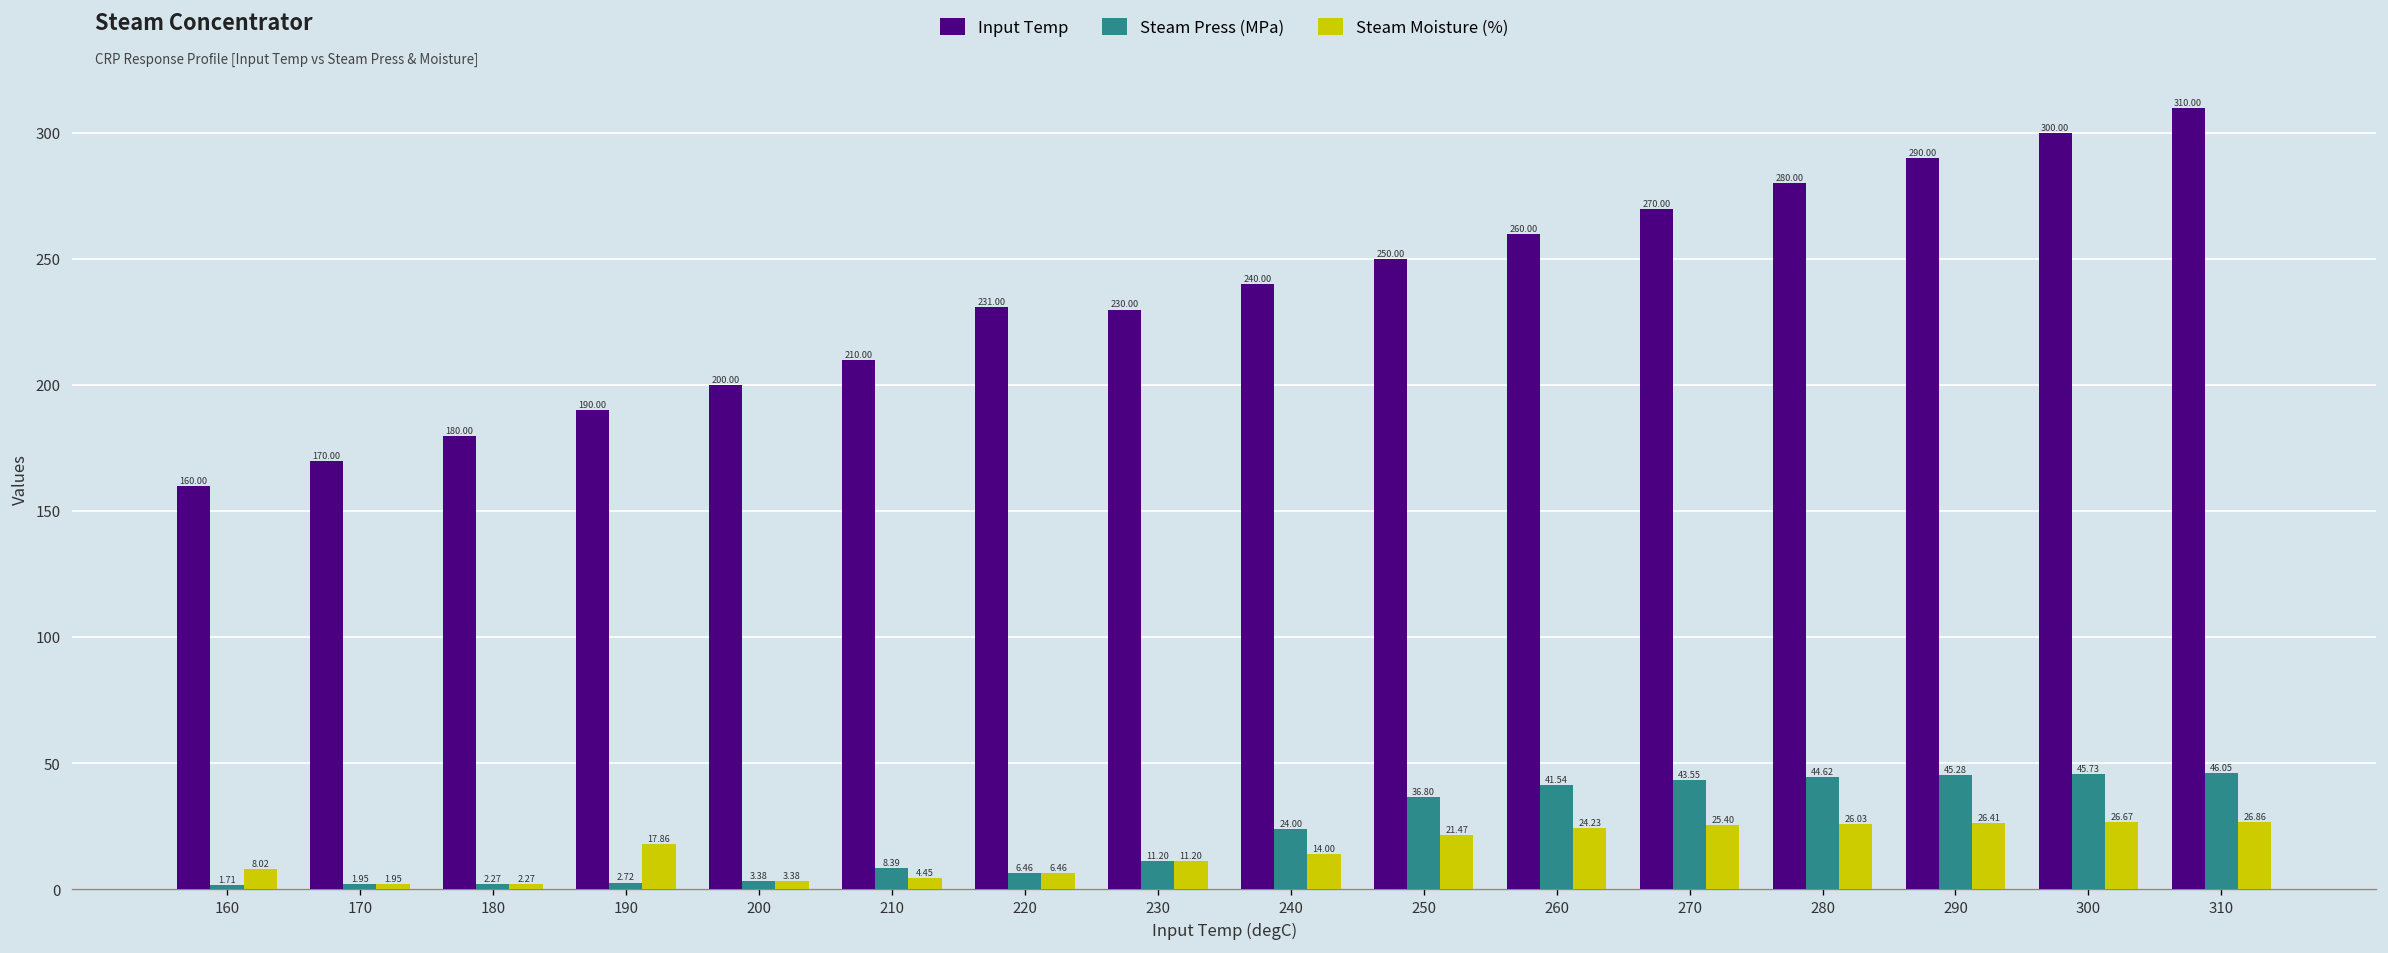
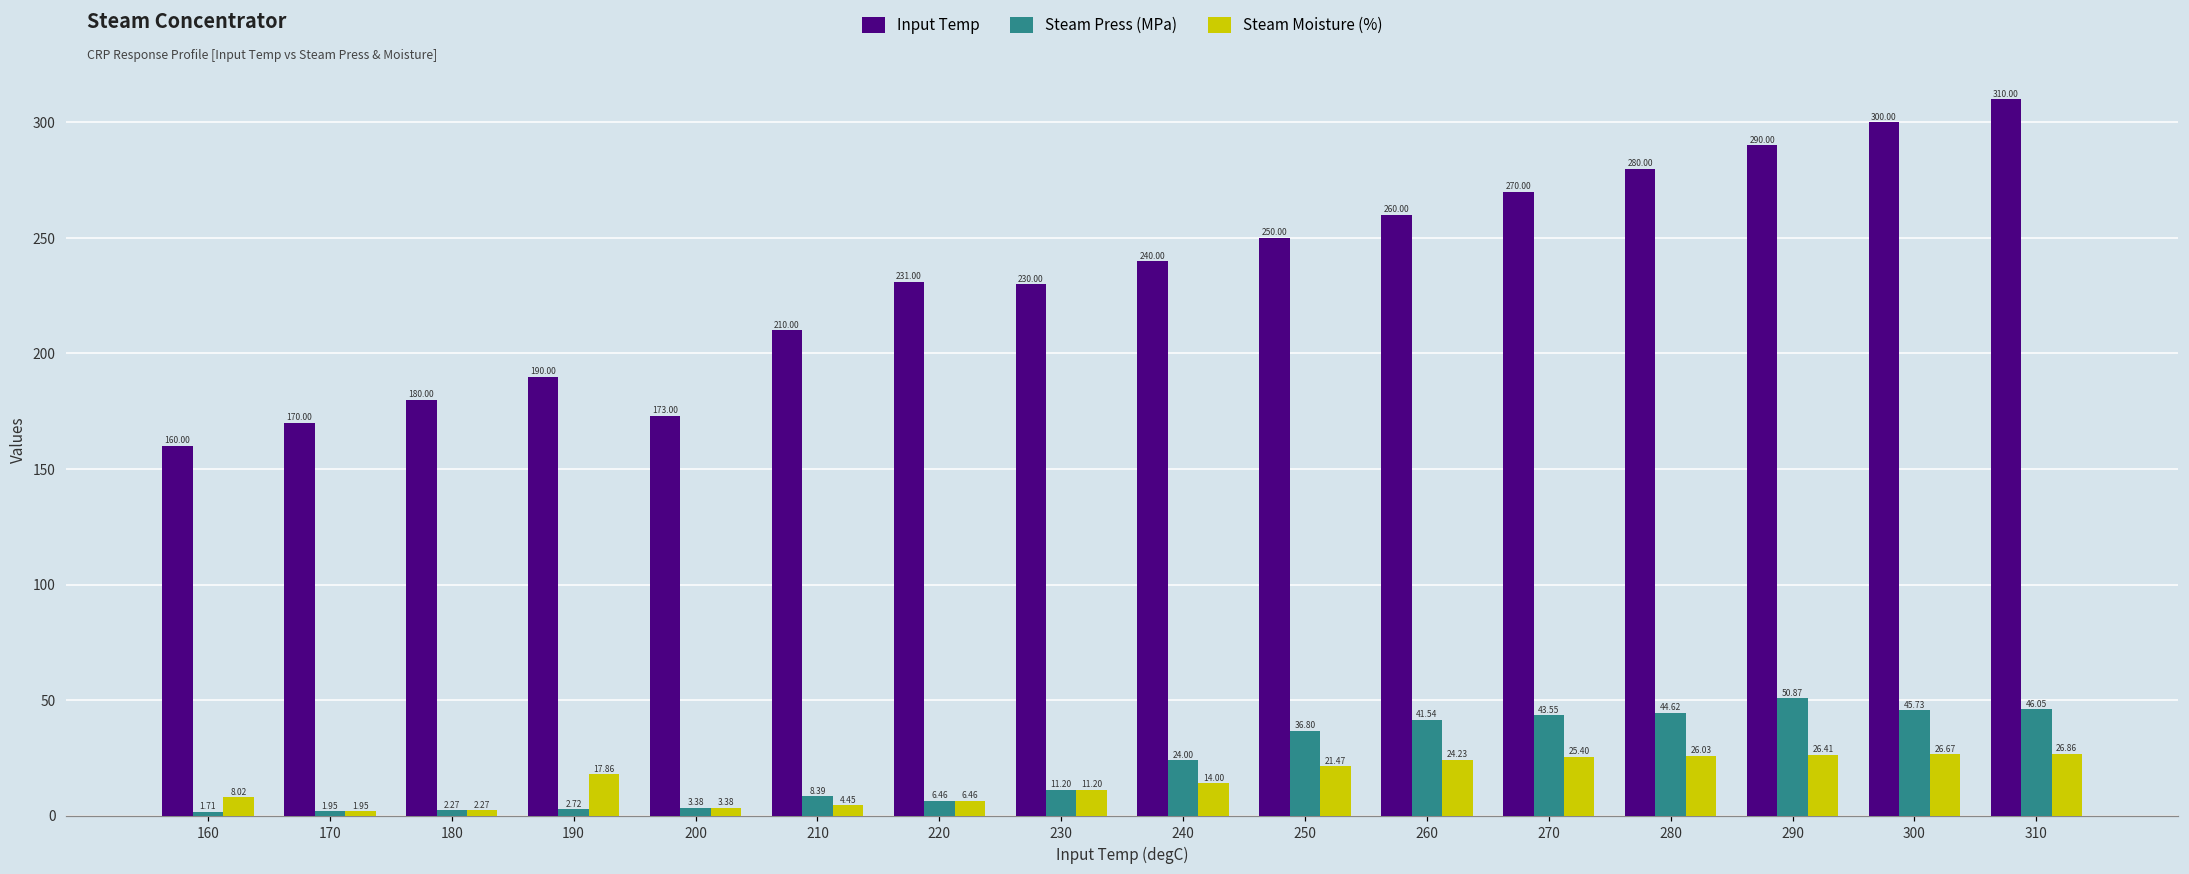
  {
    "Input Temp": {
      "160": 160.00,
      "170": 170.00,
      "180": 180.00,
      "190": 190.00,
-     "200": 200.00,
+     "200": 173.00,
      "210": 210.00,
      "220": 231.00,
      "230": 230.00,
      "240": 240.00,
      "250": 250.00,
      "260": 260.00,
      "270": 270.00,
      "280": 280.00,
      "290": 290.00,
      "300": 300.00,
      "310": 310.00
    },
    "Steam Press (MPa)": {
      "160": 1.71,
      "170": 1.95,
      "180": 2.27,
      "190": 2.72,
      "200": 3.38,
      "210": 8.39,
      "220": 6.46,
      "230": 11.20,
      "240": 24.00,
      "250": 36.80,
      "260": 41.54,
      "270": 43.55,
      "280": 44.62,
-     "290": 45.28,
+     "290": 50.87,
      "300": 45.73,
      "310": 46.05
    },
    "Steam Moisture (%)": {
      "160": 8.02,
      "170": 1.95,
      "180": 2.27,
      "190": 17.86,
      "200": 3.38,
      "210": 4.45,
      "220": 6.46,
      "230": 11.20,
      "240": 14.00,
      "250": 21.47,
      "260": 24.23,
      "270": 25.40,
      "280": 26.03,
      "290": 26.41,
      "300": 26.67,
      "310": 26.86
    }
  }
